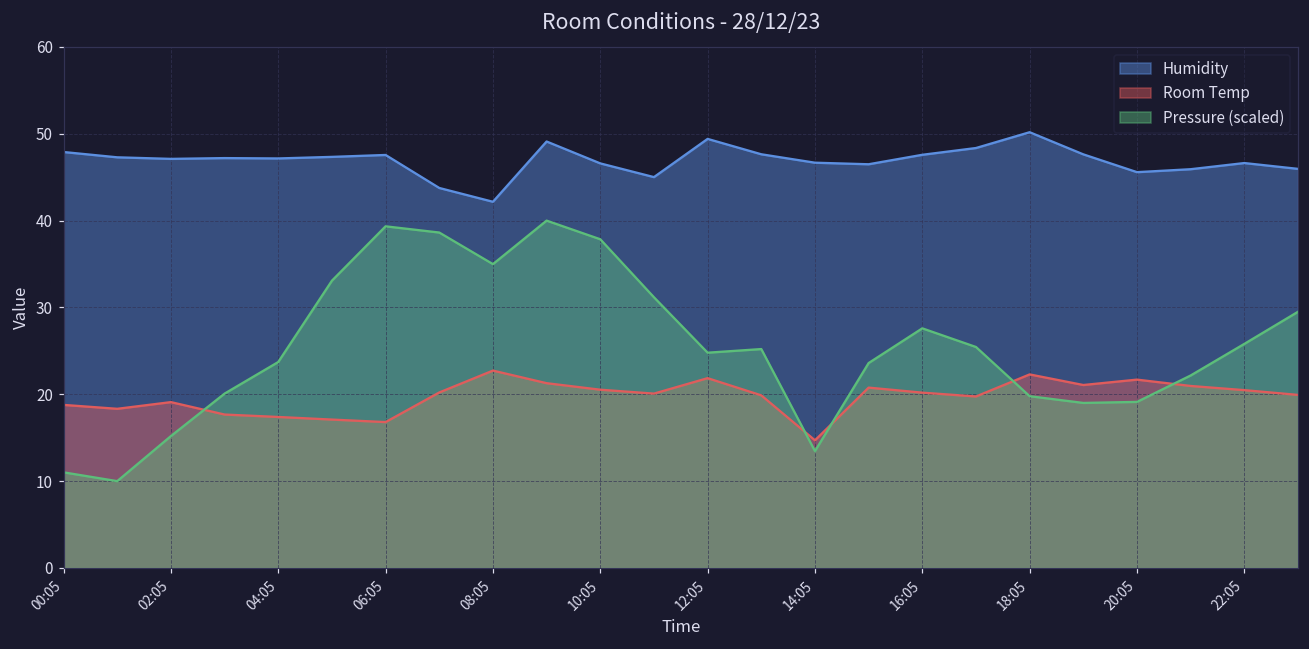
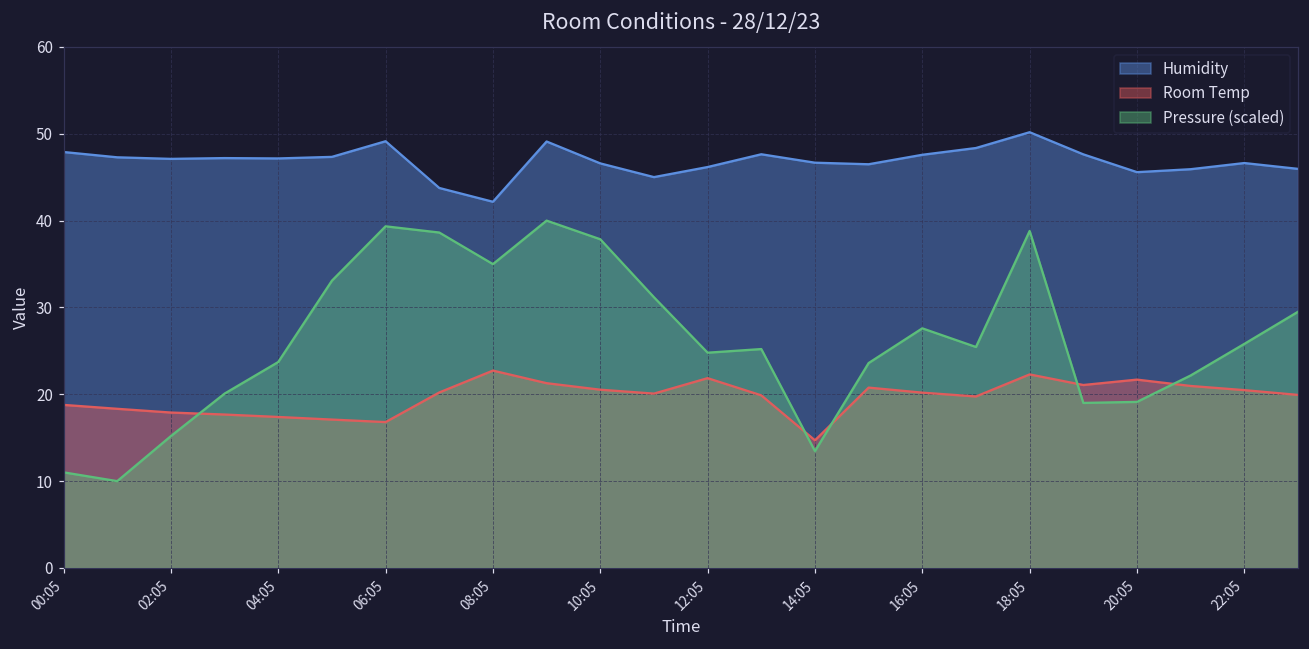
  {
    "Humidity": {
      "00:05": 48,
      "02:05": 47,
      "04:05": 47,
-     "06:05": 48,
+     "06:05": 49,
      "08:05": 42,
      "10:05": 47,
-     "12:05": 49,
+     "12:05": 46,
      "14:05": 47,
      "16:05": 48,
      "18:05": 50,
      "20:05": 46,
      "22:05": 47
    },
    "Room Temp": {
      "00:05": 19,
-     "02:05": 19,
+     "02:05": 18,
      "04:05": 17,
      "06:05": 17,
      "08:05": 23,
      "10:05": 21,
      "12:05": 22,
      "14:05": 15,
      "16:05": 20,
      "18:05": 22,
      "20:05": 22,
      "22:05": 20
    },
    "Pressure (scaled)": {
      "00:05": 11,
      "02:05": 15,
      "04:05": 24,
      "06:05": 39,
      "08:05": 35,
      "10:05": 38,
      "12:05": 25,
      "14:05": 13,
      "16:05": 28,
-     "18:05": 20,
+     "18:05": 39,
      "20:05": 19,
      "22:05": 26
    }
  }
